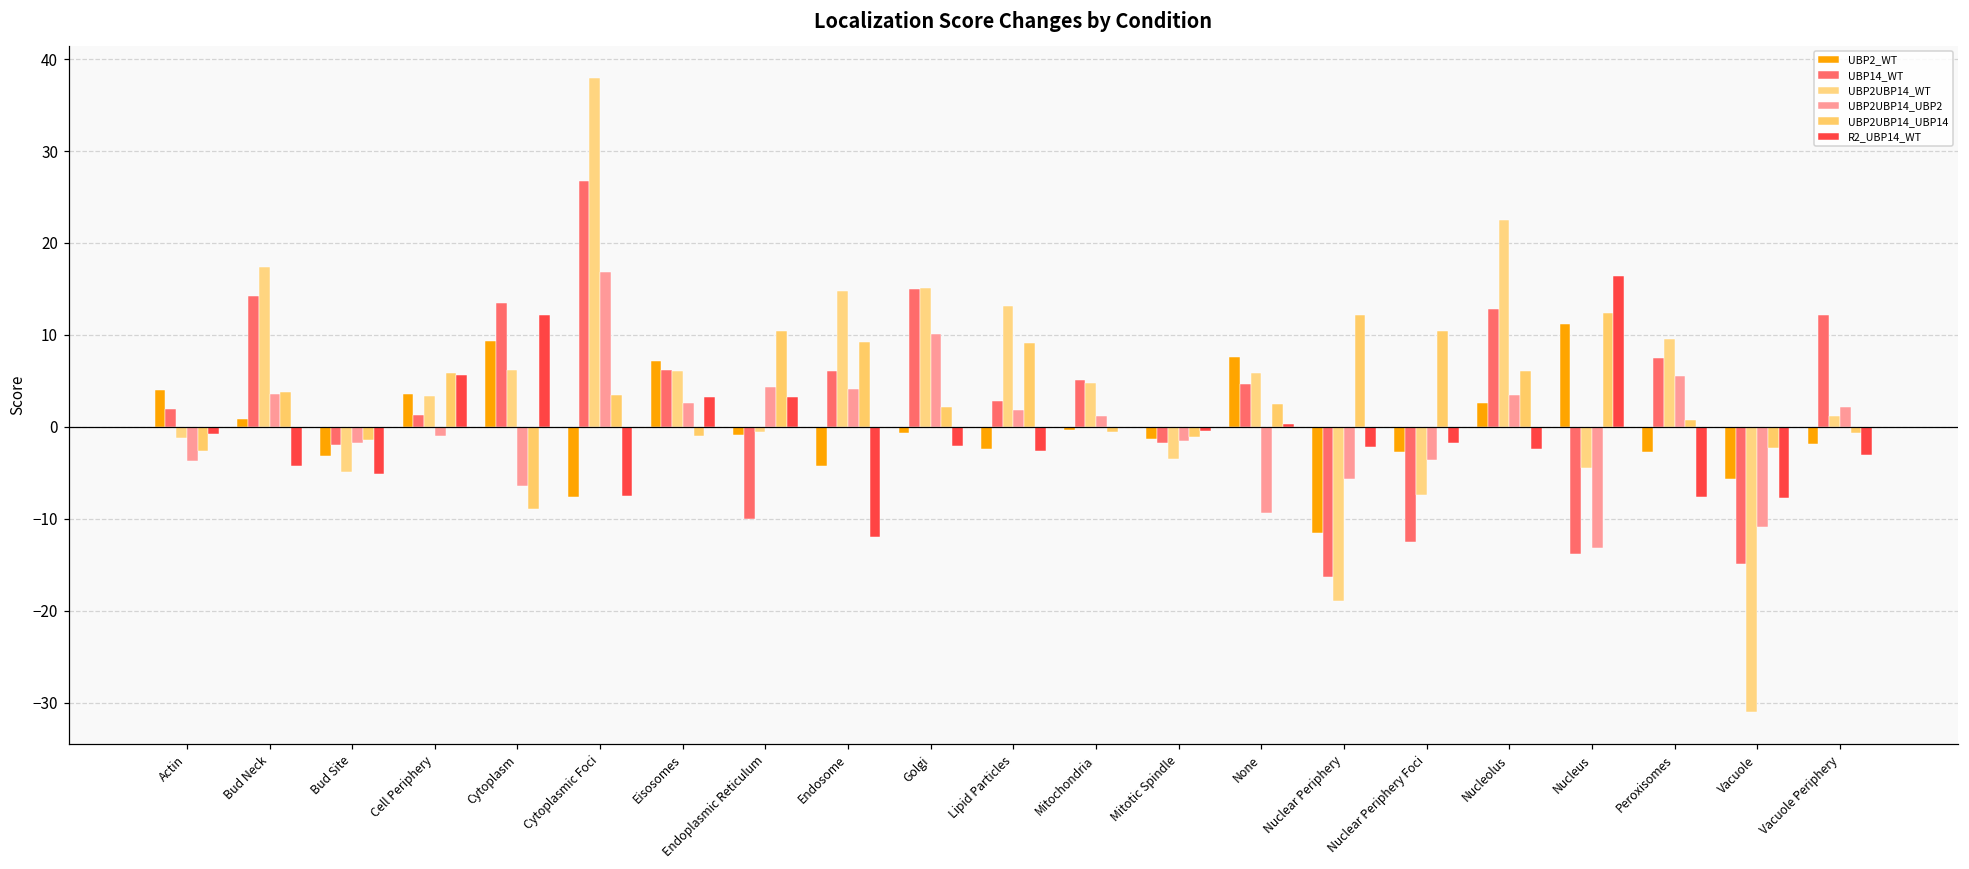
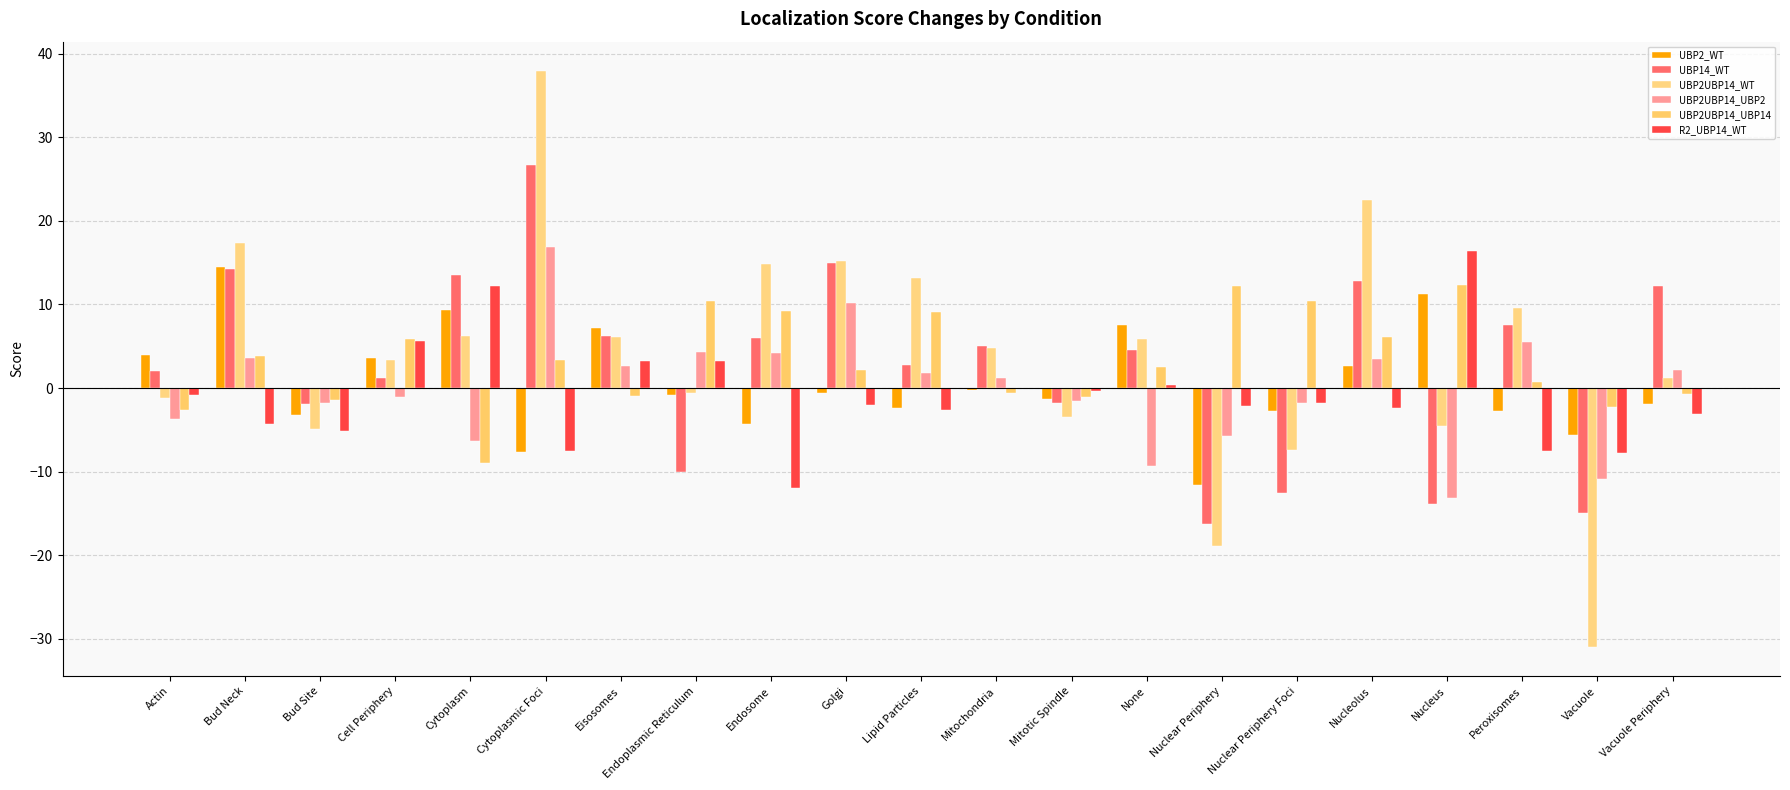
  {
    "UBP2_WT": {
      "Actin": 4,
-     "Bud Neck": 1,
+     "Bud Neck": 14,
      "Bud Site": -3,
      "Cell Periphery": 4,
      "Cytoplasm": 9,
      "Cytoplasmic Foci": -8,
      "Eisosomes": 7,
      "Endoplasmic Reticulum": -1,
      "Endosome": -4,
      "Golgi": -1,
      "Lipid Particles": -2,
      "Mitotic Spindle": -1,
      "None": 8,
      "Nuclear Periphery": -12,
      "Nuclear Periphery Foci": -3,
      "Nucleolus": 3,
      "Nucleus": 11,
      "Peroxisomes": -3,
      "Vacuole": -6,
      "Vacuole Periphery": -2
    },
    "UBP2UBP14_UBP2": {
      "Actin": -4,
      "Bud Neck": 4,
      "Bud Site": -2,
      "Cell Periphery": -1,
      "Cytoplasm": -6,
      "Cytoplasmic Foci": 17,
      "Eisosomes": 3,
      "Endoplasmic Reticulum": 4,
      "Endosome": 4,
      "Golgi": 10,
      "Lipid Particles": 2,
      "Mitochondria": 1,
      "Mitotic Spindle": -2,
      "None": -9,
      "Nuclear Periphery": -6,
-     "Nuclear Periphery Foci": -4,
+     "Nuclear Periphery Foci": -2,
      "Nucleolus": 4,
      "Nucleus": -13,
      "Peroxisomes": 5,
      "Vacuole": -11,
      "Vacuole Periphery": 2
    }
  }
